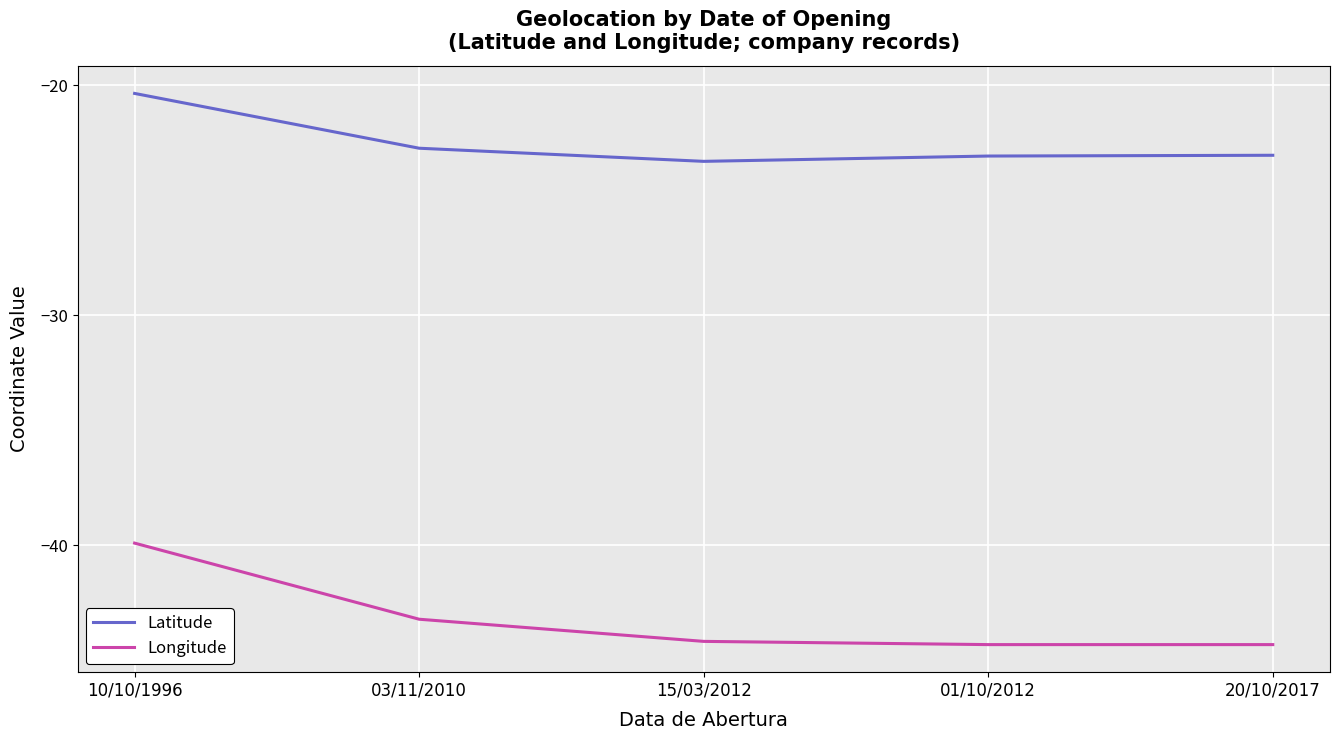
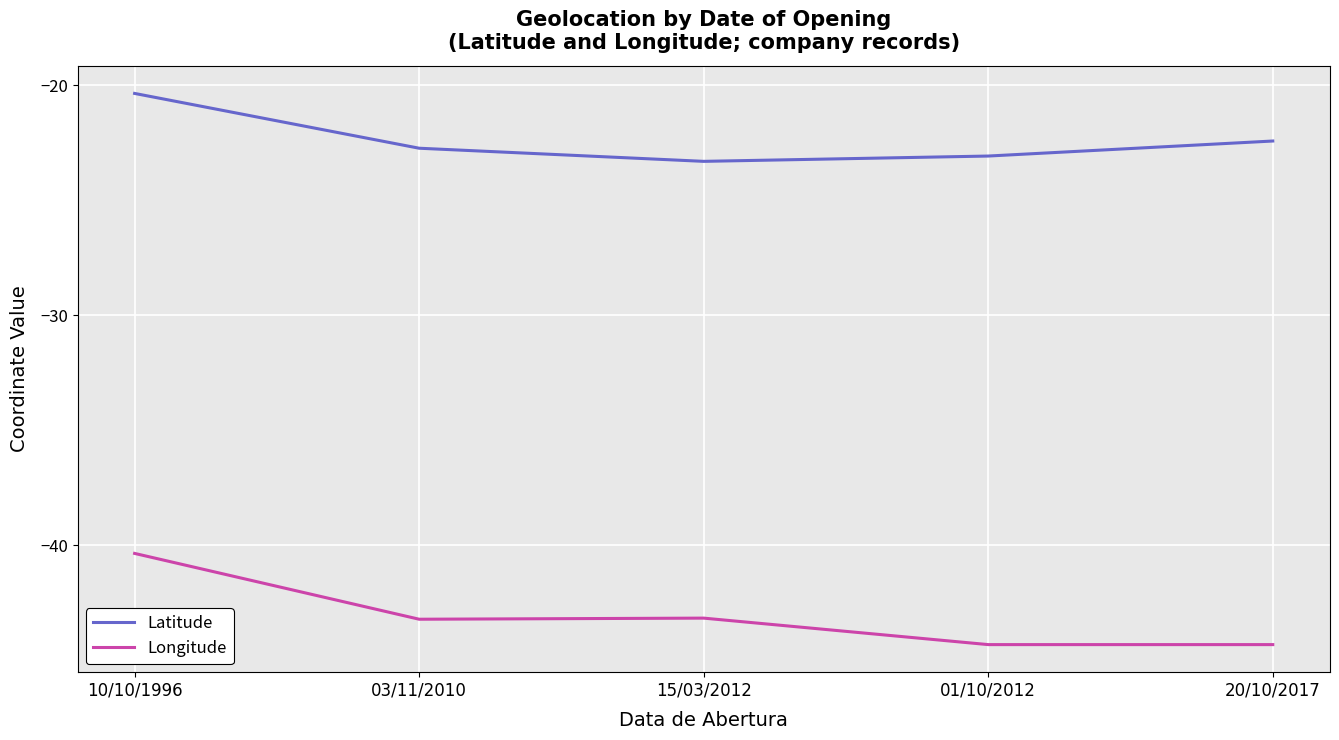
  {
    "Latitude": {
      "10/10/1996": -20.3,
      "03/11/2010": -22.7,
      "15/03/2012": -23.3,
      "01/10/2012": -23.1,
-     "20/10/2017": -23.0
+     "20/10/2017": -22.4
    },
    "Longitude": {
-     "10/10/1996": -39.9,
+     "10/10/1996": -40.4,
      "03/11/2010": -43.2,
-     "15/03/2012": -44.2,
+     "15/03/2012": -43.2,
      "01/10/2012": -44.3,
      "20/10/2017": -44.3
    }
  }
